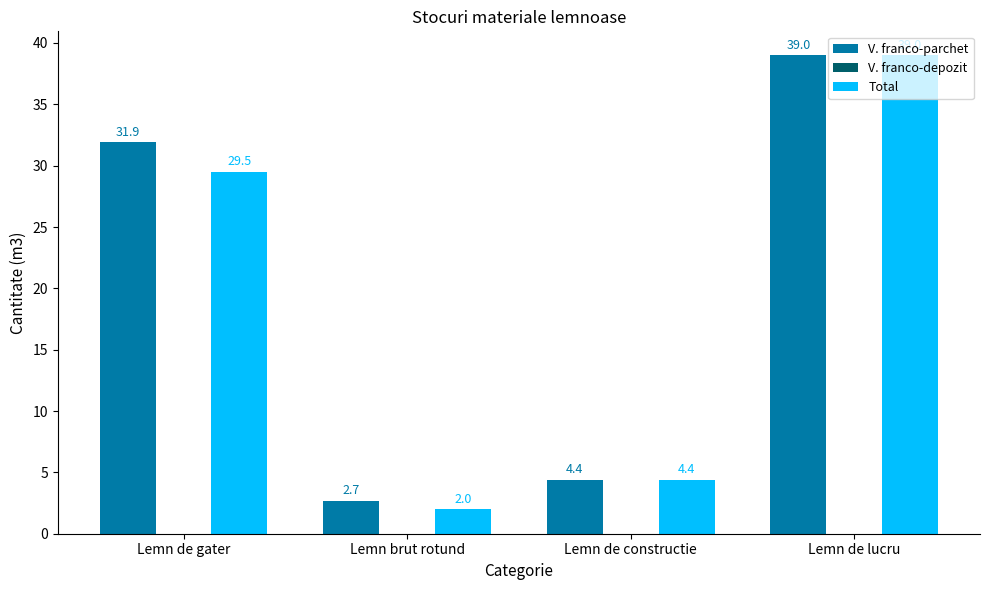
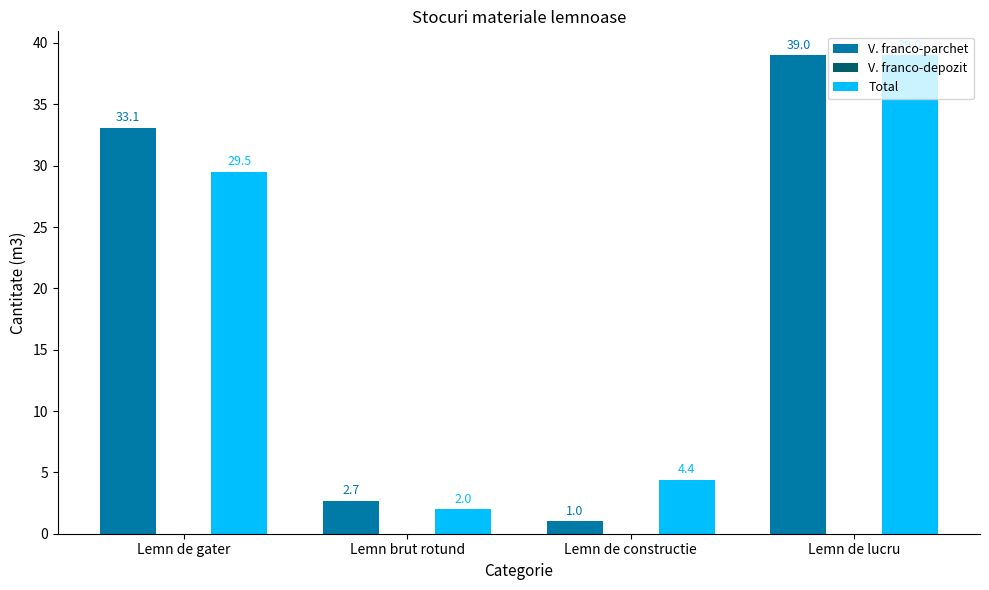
  {
    "V. franco-parchet": {
-     "Lemn de gater": 31.9,
+     "Lemn de gater": 33.1,
      "Lemn brut rotund": 2.7,
-     "Lemn de constructie": 4.4,
+     "Lemn de constructie": 1.0,
      "Lemn de lucru": 39.0
    },
    "V. franco-depozit": {
      "Lemn de gater": 0.0,
      "Lemn brut rotund": 0.0,
      "Lemn de constructie": 0.0,
      "Lemn de lucru": 0.0
    },
    "Total": {
      "Lemn de gater": 29.5,
      "Lemn brut rotund": 2.0,
      "Lemn de constructie": 4.4
    }
  }
